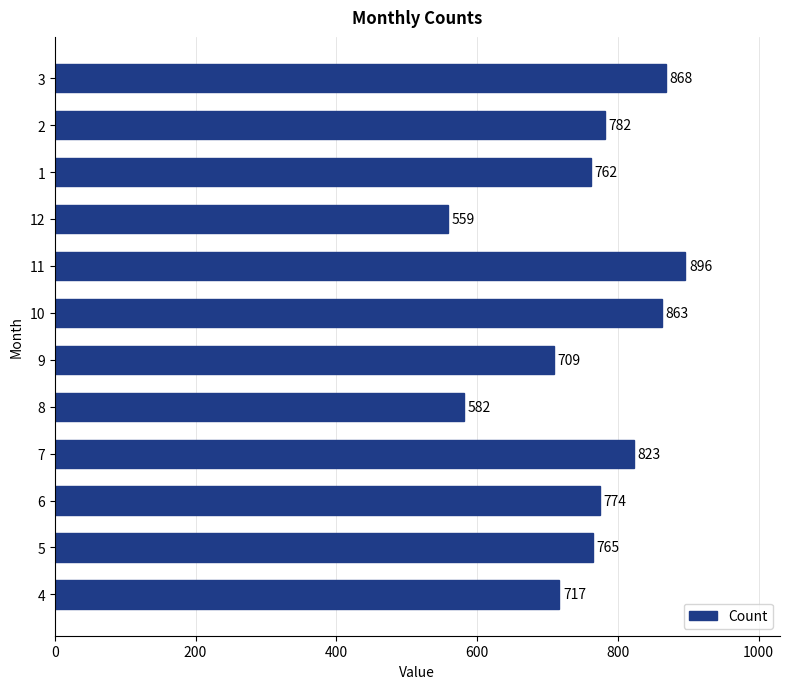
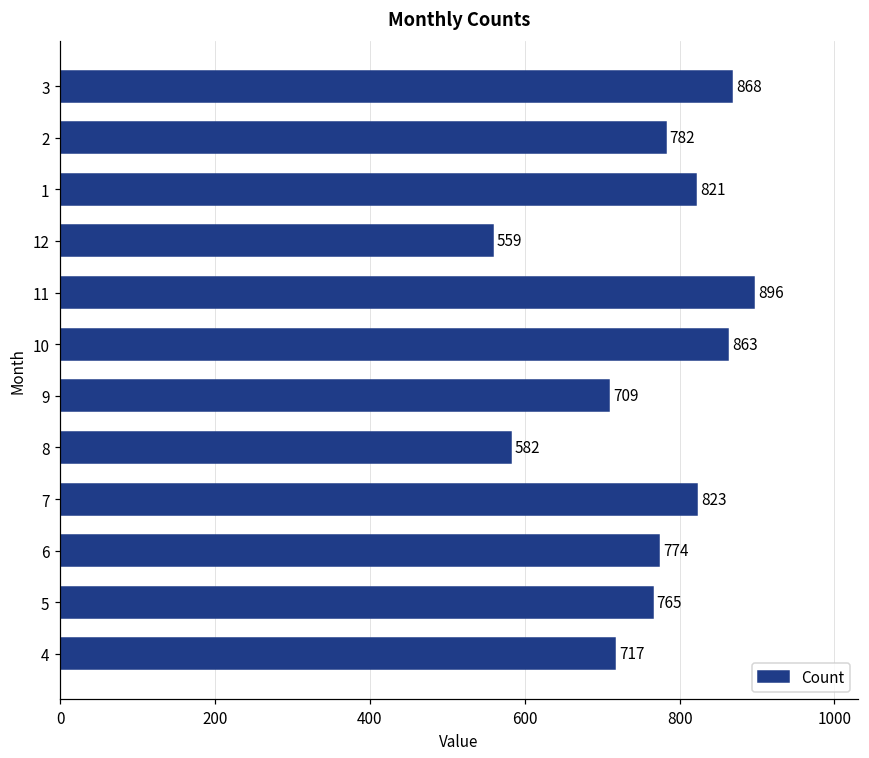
  {
    "3": 868,
    "2": 782,
-   "1": 762,
+   "1": 821,
    "12": 559,
    "11": 896,
    "10": 863,
    "9": 709,
    "8": 582,
    "7": 823,
    "6": 774,
    "5": 765,
    "4": 717
  }
